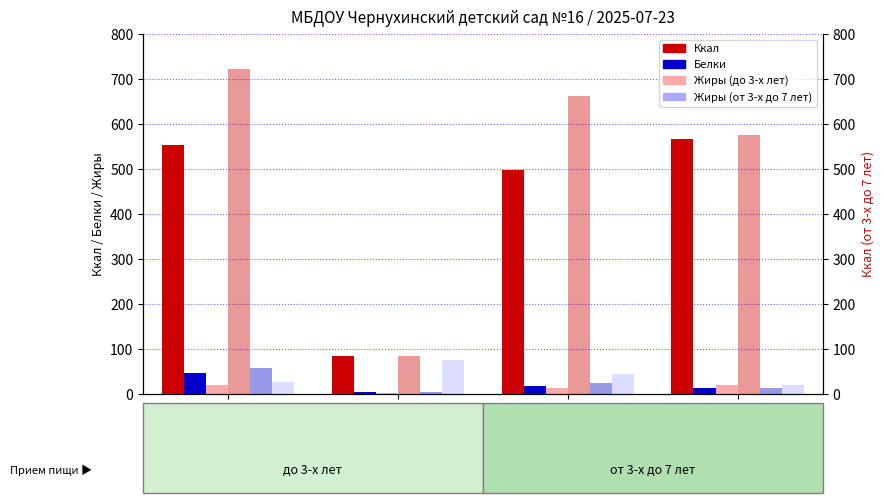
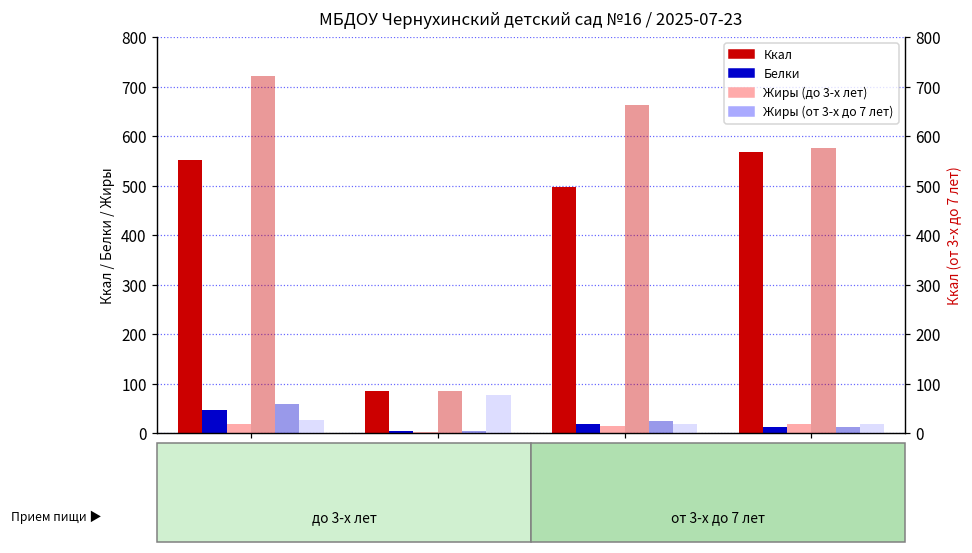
  {
    "Жиры (от 3-х до 7 лет)": {
      "Завтрак": 30,
      "Завтрак 2": 80,
-     "Обед": 40,
+     "Обед": 20,
      "Полдник": 20
    }
  }
